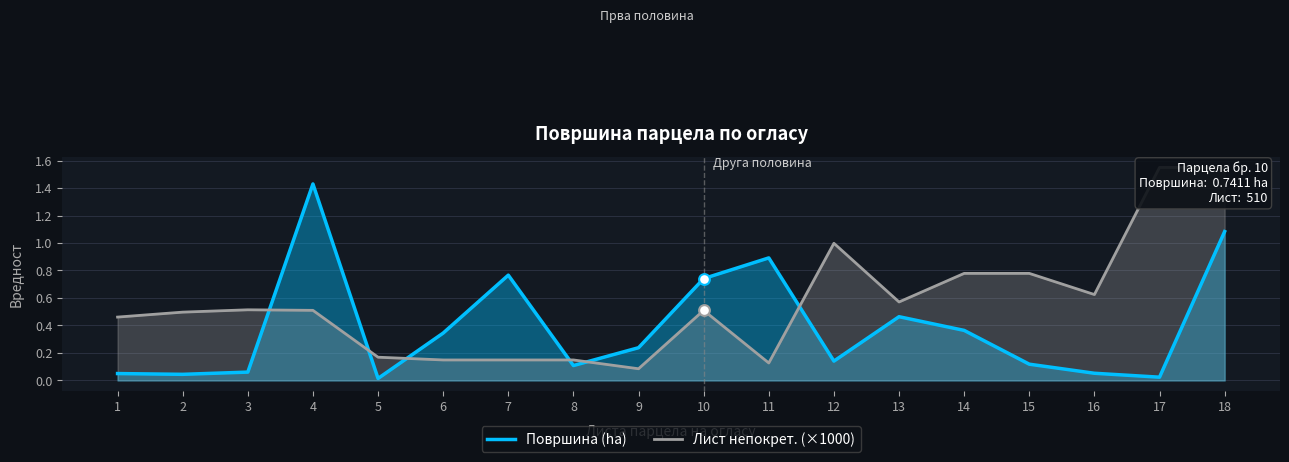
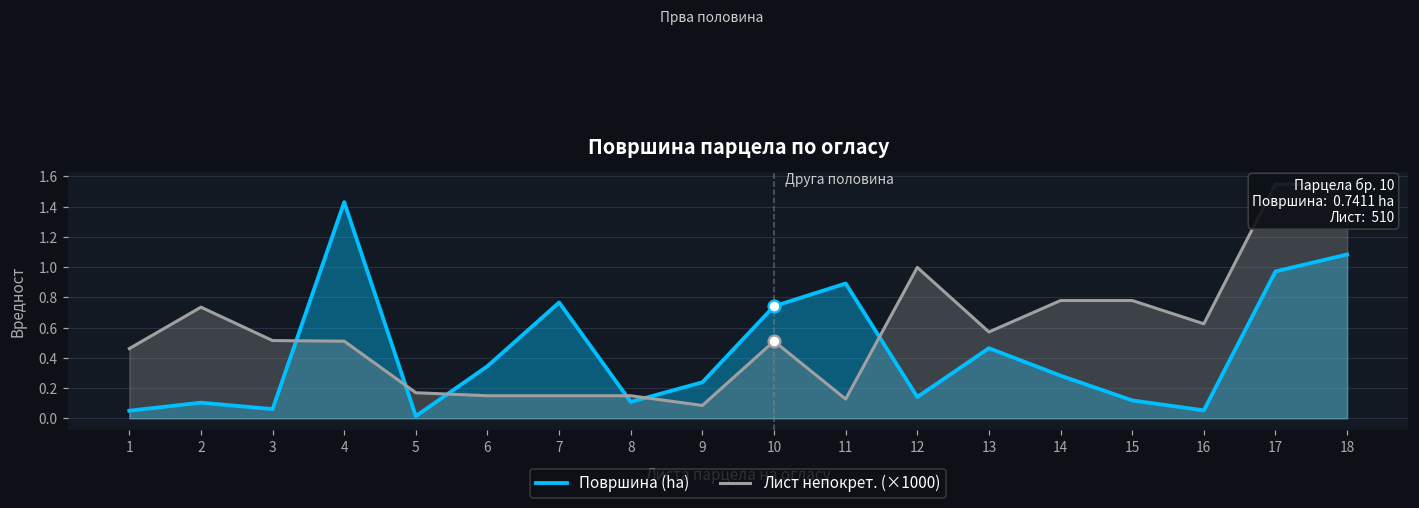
  {
    "Површина (ha)": {
      "1": 0.05,
-     "2": 0.04,
+     "2": 0.10,
      "3": 0.06,
      "4": 1.43,
      "5": 0.01,
      "6": 0.34,
      "7": 0.77,
      "8": 0.11,
      "9": 0.24,
      "11": 0.89,
      "12": 0.14,
      "13": 0.46,
-     "14": 0.36,
+     "14": 0.28,
      "15": 0.12,
      "16": 0.05,
-     "17": 0.02,
+     "17": 0.97,
      "18": 1.08
    },
    "Лист непокрет. (×1000)": {
      "1": 0.46,
-     "2": 0.50,
+     "2": 0.74,
      "3": 0.51,
      "4": 0.51,
      "5": 0.17,
      "6": 0.15,
      "7": 0.15,
      "8": 0.15,
      "9": 0.09,
      "11": 0.13,
      "12": 1.00,
      "13": 0.57,
      "14": 0.78,
      "15": 0.78,
      "16": 0.63
    }
  }
